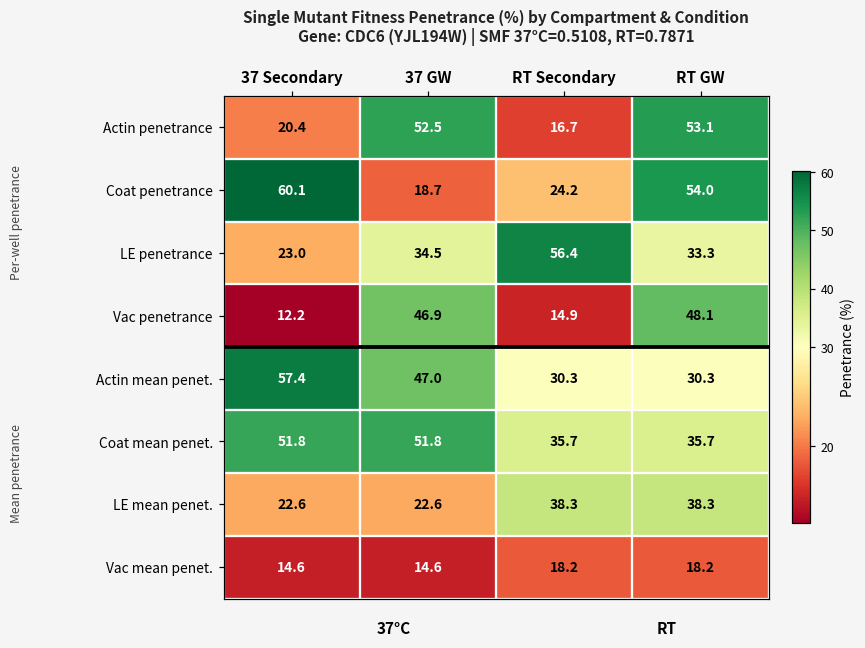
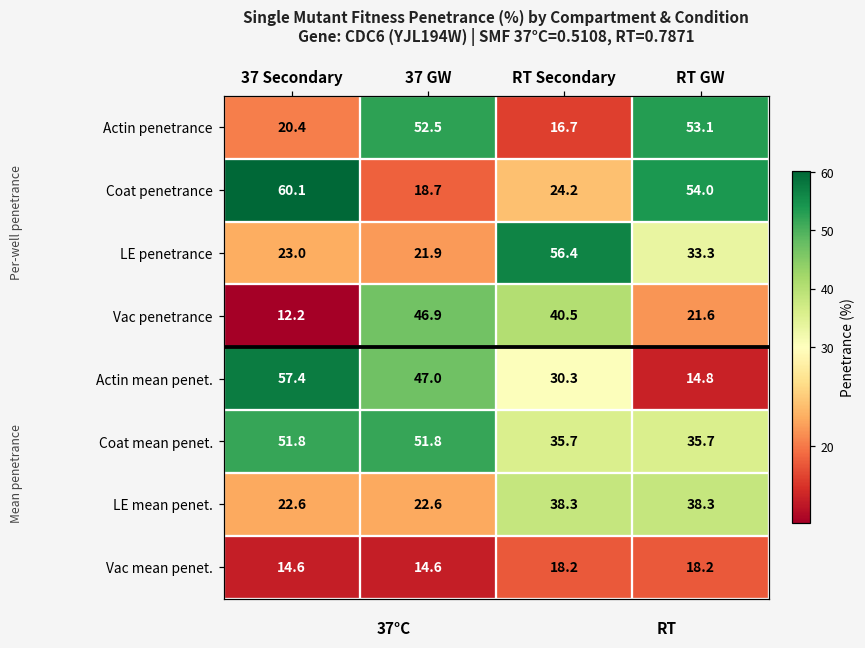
  {
    "Actin penetrance": {
      "37 Secondary": 20.4,
      "37 GW": 52.5,
      "RT Secondary": 16.7,
      "RT GW": 53.1
    },
    "Coat penetrance": {
      "37 Secondary": 60.1,
      "37 GW": 18.7,
      "RT Secondary": 24.2,
      "RT GW": 54.0
    },
    "LE penetrance": {
      "37 Secondary": 23.0,
-     "37 GW": 34.5,
+     "37 GW": 21.9,
      "RT Secondary": 56.4,
      "RT GW": 33.3
    },
    "Vac penetrance": {
      "37 Secondary": 12.2,
      "37 GW": 46.9,
-     "RT Secondary": 14.9,
-     "RT GW": 48.1
+     "RT Secondary": 40.5,
+     "RT GW": 21.6
    },
    "Actin mean penet.": {
      "37 Secondary": 57.4,
      "37 GW": 47.0,
      "RT Secondary": 30.3,
-     "RT GW": 30.3
+     "RT GW": 14.8
    },
    "Coat mean penet.": {
      "37 Secondary": 51.8,
      "37 GW": 51.8,
      "RT Secondary": 35.7,
      "RT GW": 35.7
    },
    "LE mean penet.": {
      "37 Secondary": 22.6,
      "37 GW": 22.6,
      "RT Secondary": 38.3,
      "RT GW": 38.3
    },
    "Vac mean penet.": {
      "37 Secondary": 14.6,
      "37 GW": 14.6,
      "RT Secondary": 18.2,
      "RT GW": 18.2
    }
  }
